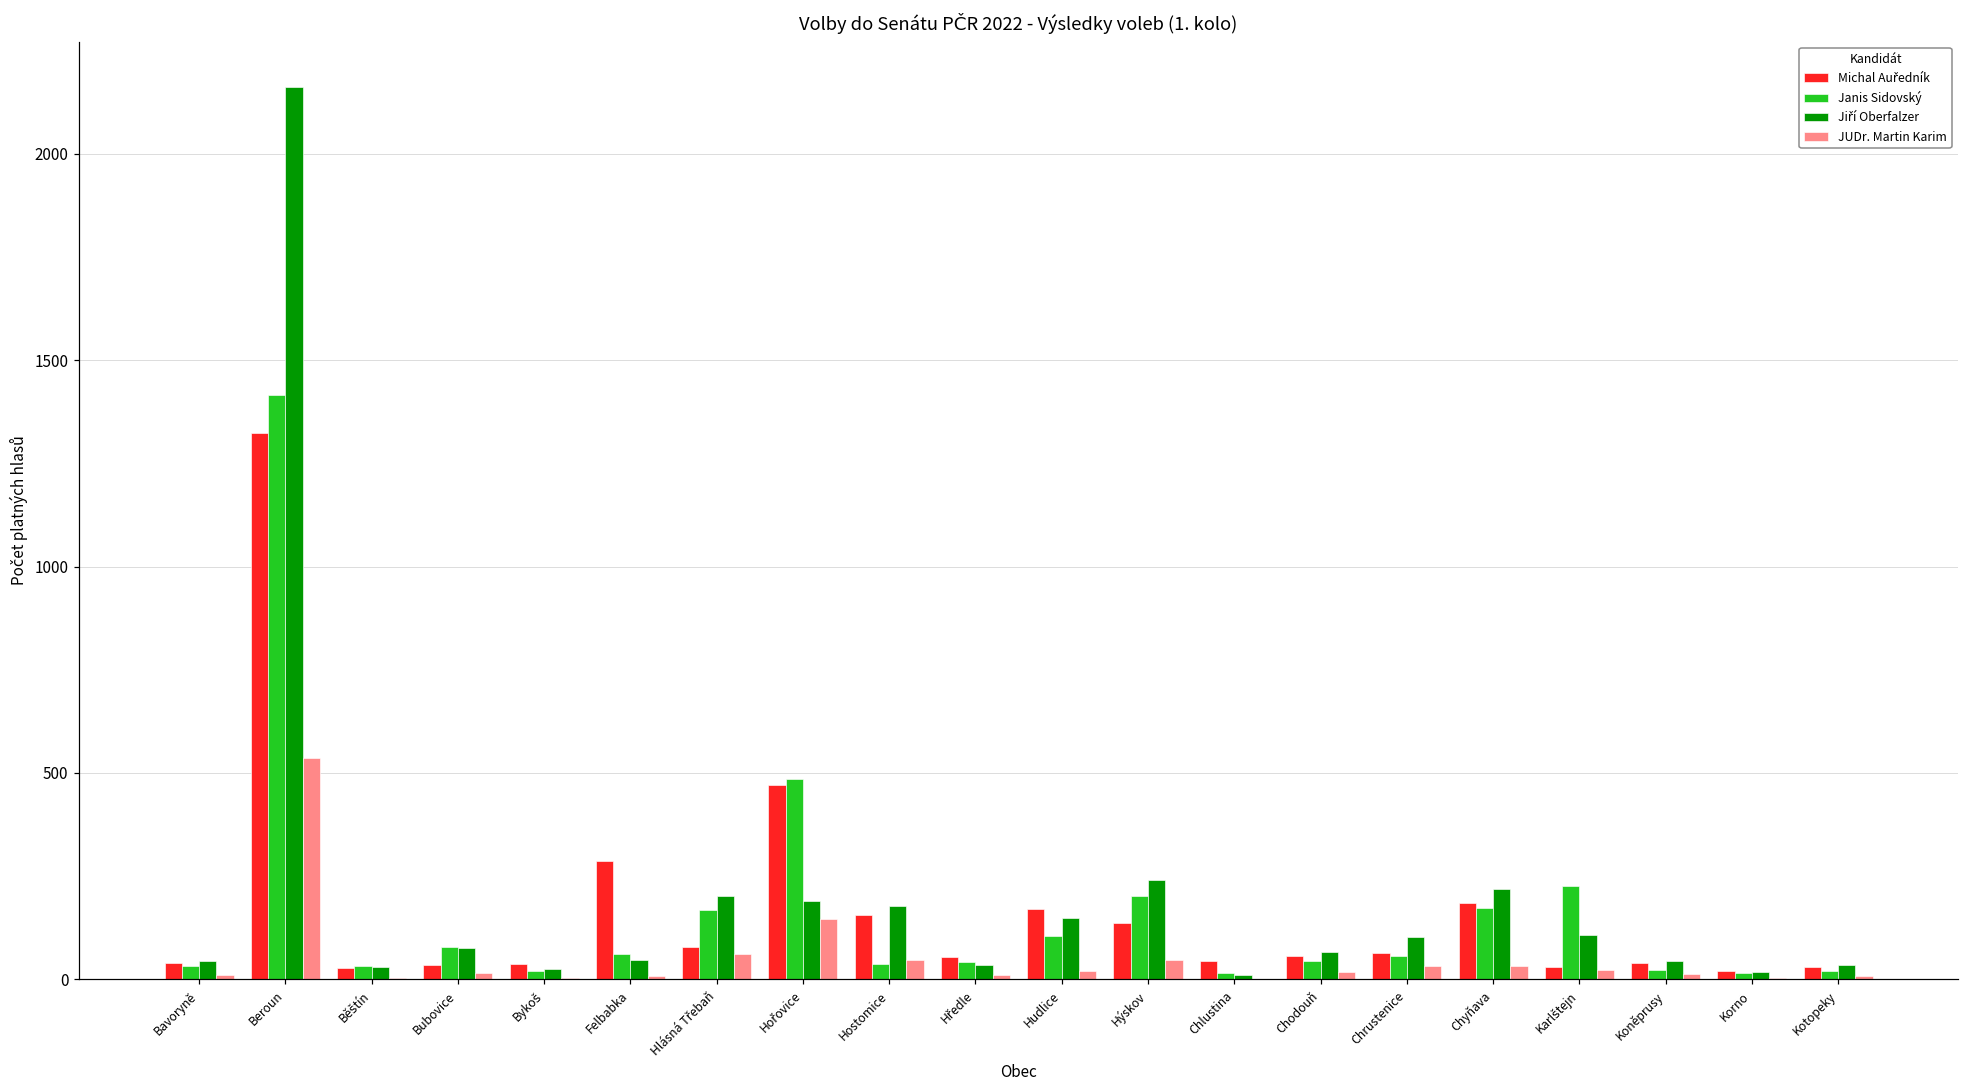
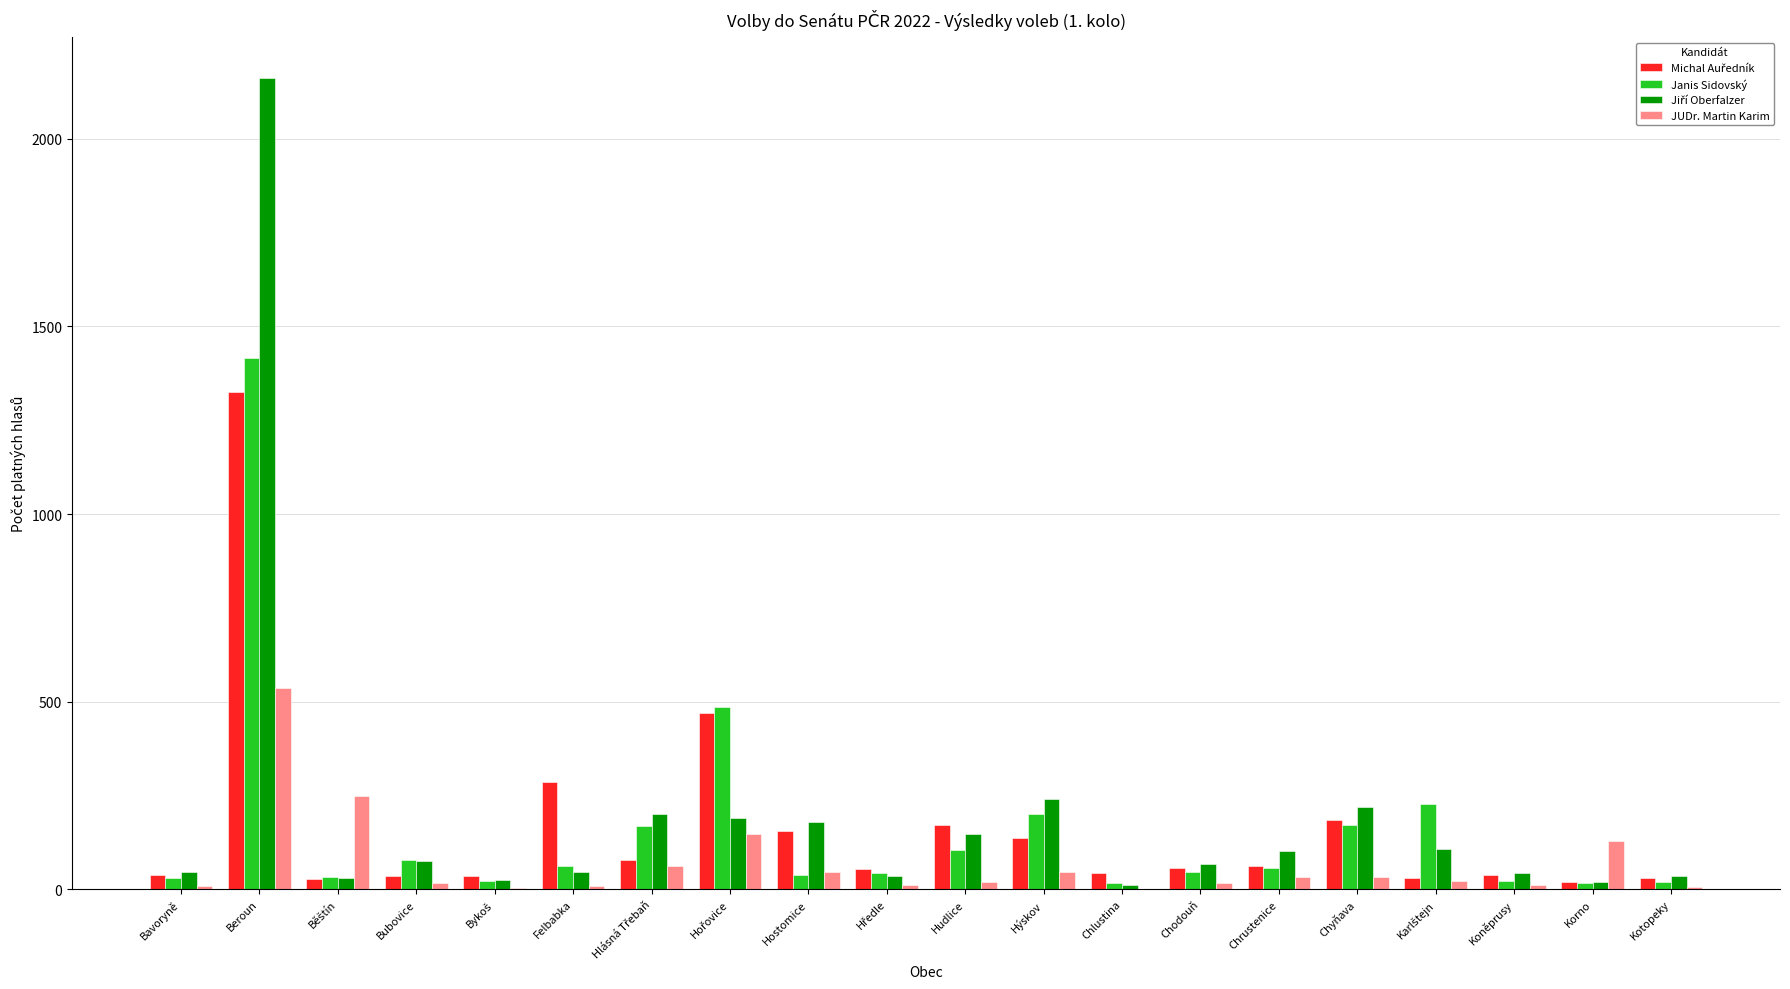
  {
    "Michal Auředník": {
      "Bavoryně": 40,
      "Beroun": 1320,
      "Běštín": 30,
      "Bubovice": 30,
      "Bykoš": 40,
      "Felbabka": 290,
      "Hlásná Třebaň": 80,
      "Hořovice": 470,
      "Hostomice": 160,
      "Hředle": 50,
      "Hudlice": 170,
      "Hýskov": 140,
      "Chlustina": 40,
      "Chodouň": 60,
      "Chrustenice": 60,
      "Chyňava": 190,
      "Karlštejn": 30,
      "Koněprusy": 40,
      "Korno": 20,
      "Kotopeky": 30
    },
    "Janis Sidovský": {
      "Bavoryně": 30,
      "Beroun": 1420,
      "Běštín": 30,
      "Bubovice": 80,
      "Bykoš": 20,
      "Felbabka": 60,
      "Hlásná Třebaň": 170,
      "Hořovice": 490,
      "Hostomice": 40,
      "Hředle": 40,
      "Hudlice": 110,
      "Hýskov": 200,
      "Chlustina": 20,
      "Chodouň": 50,
      "Chrustenice": 60,
      "Chyňava": 170,
      "Karlštejn": 230,
      "Koněprusy": 20,
      "Korno": 20,
      "Kotopeky": 20
    },
    "Jiří Oberfalzer": {
      "Bavoryně": 50,
      "Beroun": 2160,
      "Běštín": 30,
      "Bubovice": 80,
      "Bykoš": 30,
      "Felbabka": 50,
      "Hlásná Třebaň": 200,
      "Hořovice": 190,
      "Hostomice": 180,
      "Hředle": 30,
      "Hudlice": 150,
      "Hýskov": 240,
      "Chlustina": 10,
      "Chodouň": 70,
      "Chrustenice": 100,
      "Chyňava": 220,
      "Karlštejn": 110,
      "Koněprusy": 40,
      "Korno": 20,
      "Kotopeky": 30
    },
    "JUDr. Martin Karim": {
      "Bavoryně": 10,
      "Beroun": 540,
-     "Běštín": 0,
+     "Běštín": 250,
      "Bubovice": 20,
      "Felbabka": 10,
      "Hlásná Třebaň": 60,
      "Hořovice": 150,
      "Hostomice": 50,
      "Hředle": 10,
      "Hudlice": 20,
      "Hýskov": 50,
      "Chodouň": 20,
      "Chrustenice": 30,
      "Chyňava": 30,
      "Karlštejn": 20,
      "Koněprusy": 10,
-     "Korno": 0,
+     "Korno": 130,
      "Kotopeky": 10
    }
  }
